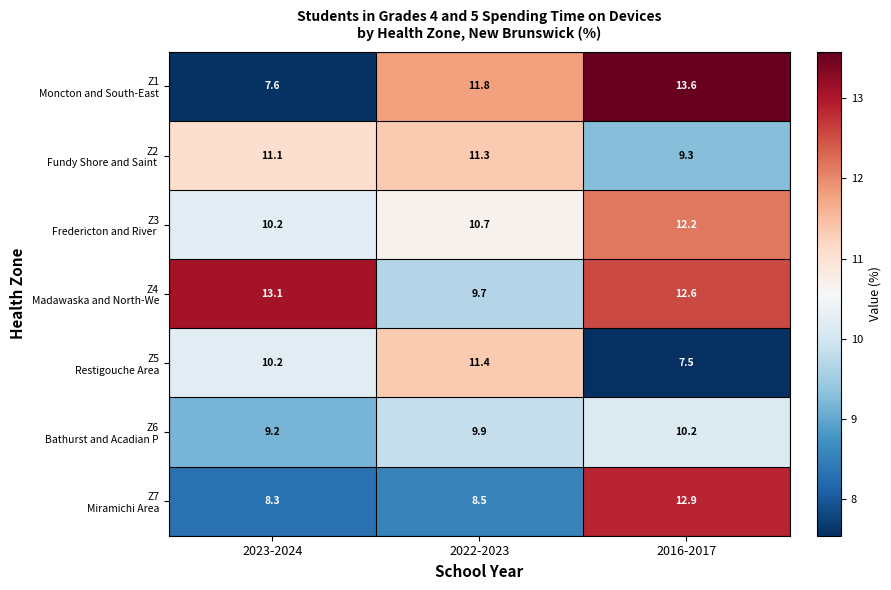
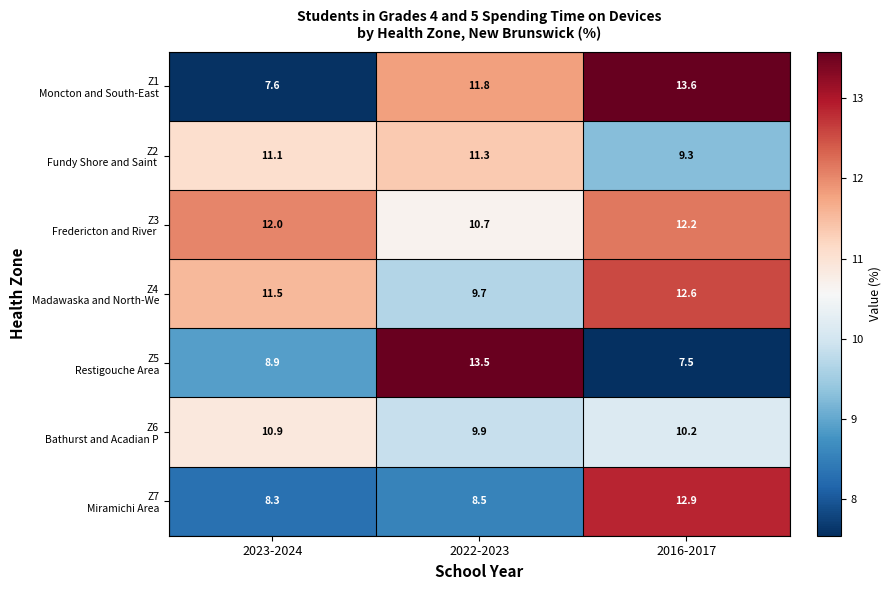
  {
    "Z1 Moncton and South-East": {
      "2023-2024": 7.6,
      "2022-2023": 11.8,
      "2016-2017": 13.6
    },
    "Z2 Fundy Shore and Saint": {
      "2023-2024": 11.1,
      "2022-2023": 11.3,
      "2016-2017": 9.3
    },
    "Z3 Fredericton and River": {
-     "2023-2024": 10.2,
+     "2023-2024": 12.0,
      "2022-2023": 10.7,
      "2016-2017": 12.2
    },
    "Z4 Madawaska and North-We": {
-     "2023-2024": 13.1,
+     "2023-2024": 11.5,
      "2022-2023": 9.7,
      "2016-2017": 12.6
    },
    "Z5 Restigouche Area": {
-     "2023-2024": 10.2,
-     "2022-2023": 11.4,
+     "2023-2024": 8.9,
+     "2022-2023": 13.5,
      "2016-2017": 7.5
    },
    "Z6 Bathurst and Acadian P": {
-     "2023-2024": 9.2,
+     "2023-2024": 10.9,
      "2022-2023": 9.9,
      "2016-2017": 10.2
    },
    "Z7 Miramichi Area": {
      "2023-2024": 8.3,
      "2022-2023": 8.5,
      "2016-2017": 12.9
    }
  }
